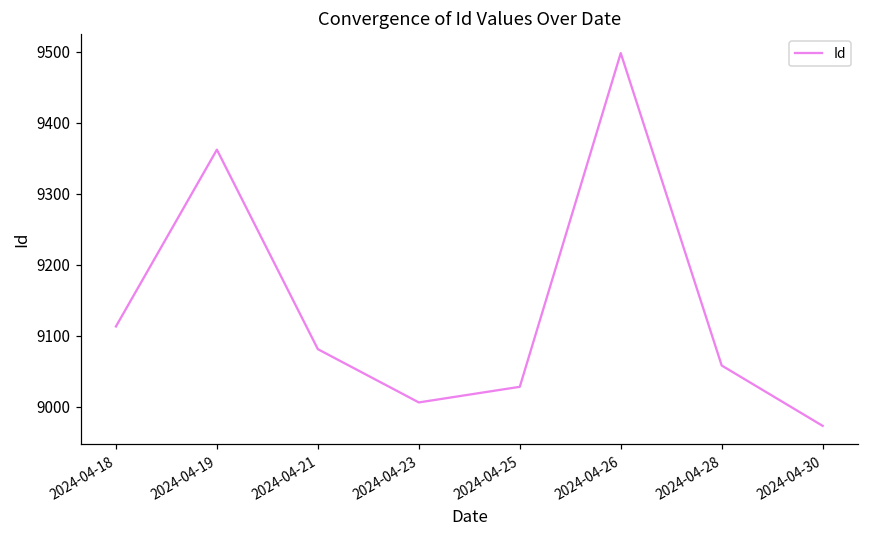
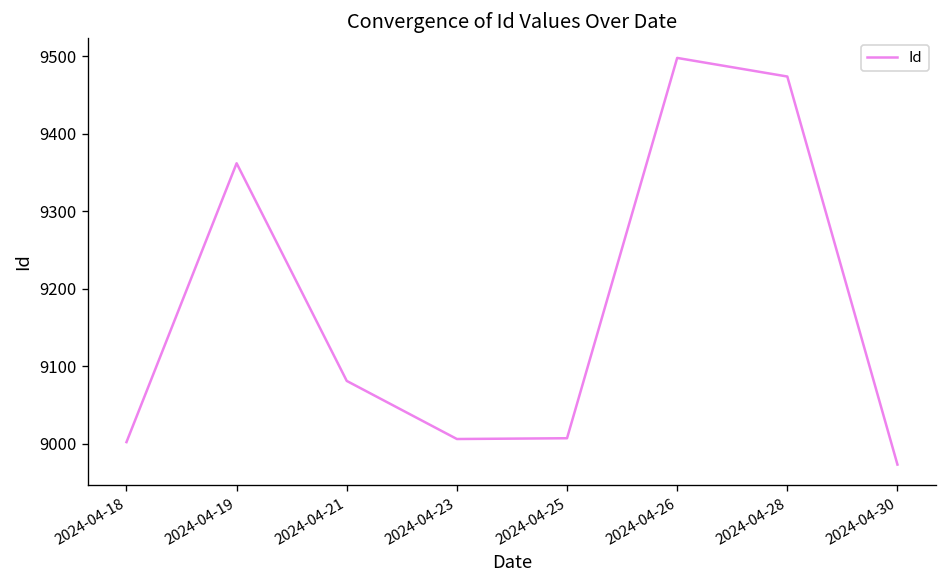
  {
-   "2024-04-18": 9110,
+   "2024-04-18": 9000,
    "2024-04-19": 9360,
    "2024-04-21": 9080,
    "2024-04-23": 9010,
-   "2024-04-25": 9030,
+   "2024-04-25": 9010,
    "2024-04-26": 9500,
-   "2024-04-28": 9060,
+   "2024-04-28": 9470,
    "2024-04-30": 8970
  }
